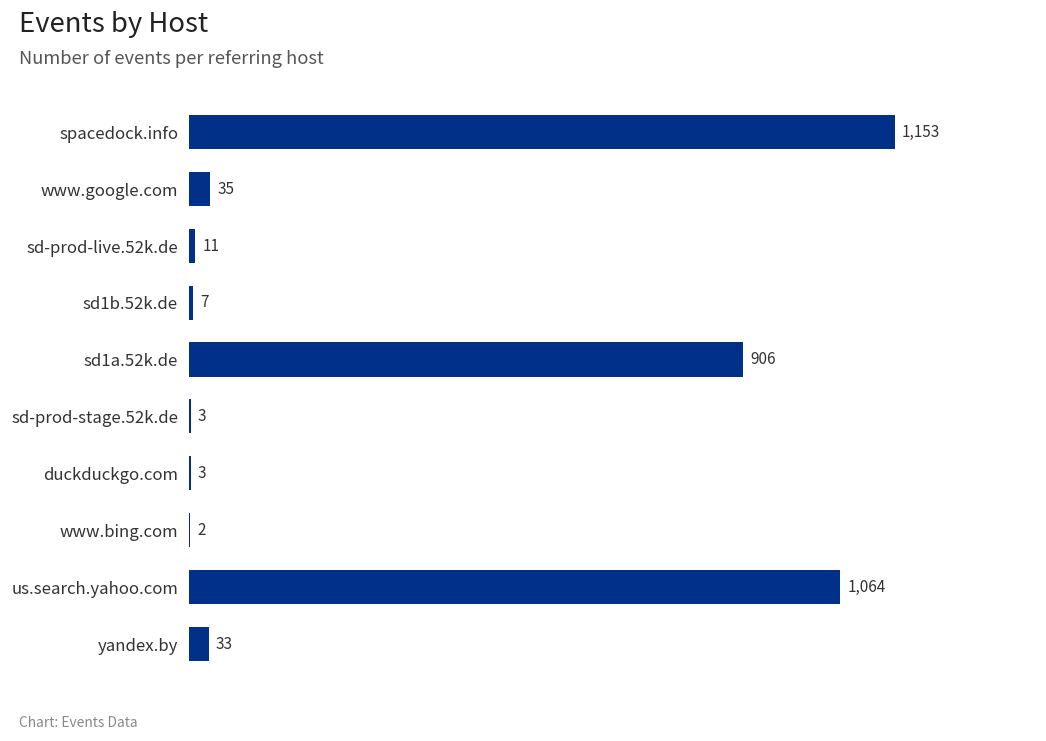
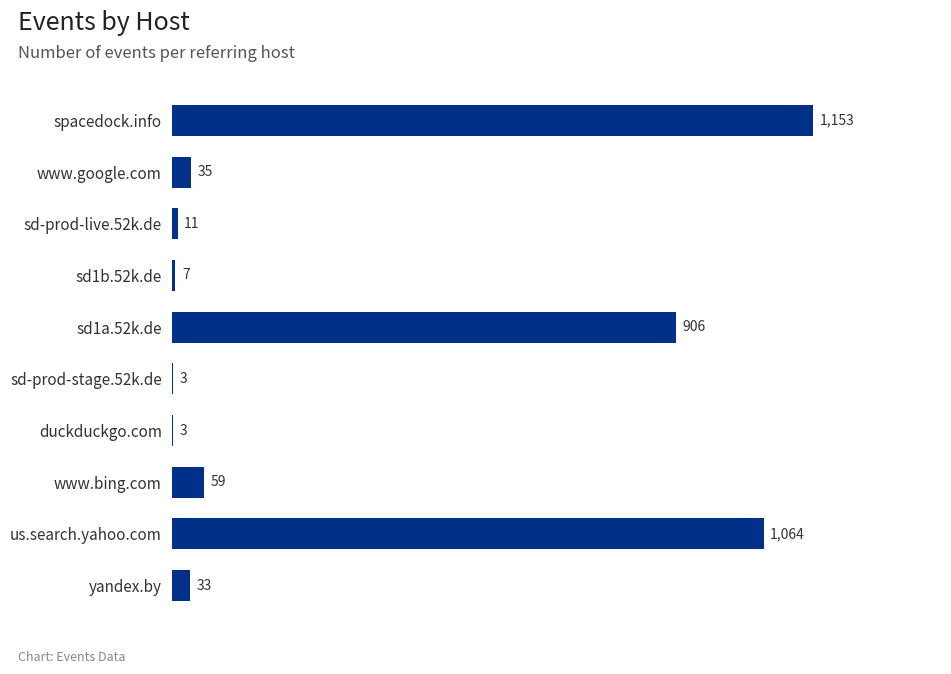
  {
    "spacedock.info": "1,153",
    "www.google.com": "35",
    "sd-prod-live.52k.de": "11",
    "sd1b.52k.de": "7",
    "sd1a.52k.de": "906",
    "sd-prod-stage.52k.de": "3",
    "duckduckgo.com": "3",
-   "www.bing.com": "2",
+   "www.bing.com": "59",
    "us.search.yahoo.com": "1,064",
    "yandex.by": "33"
  }
